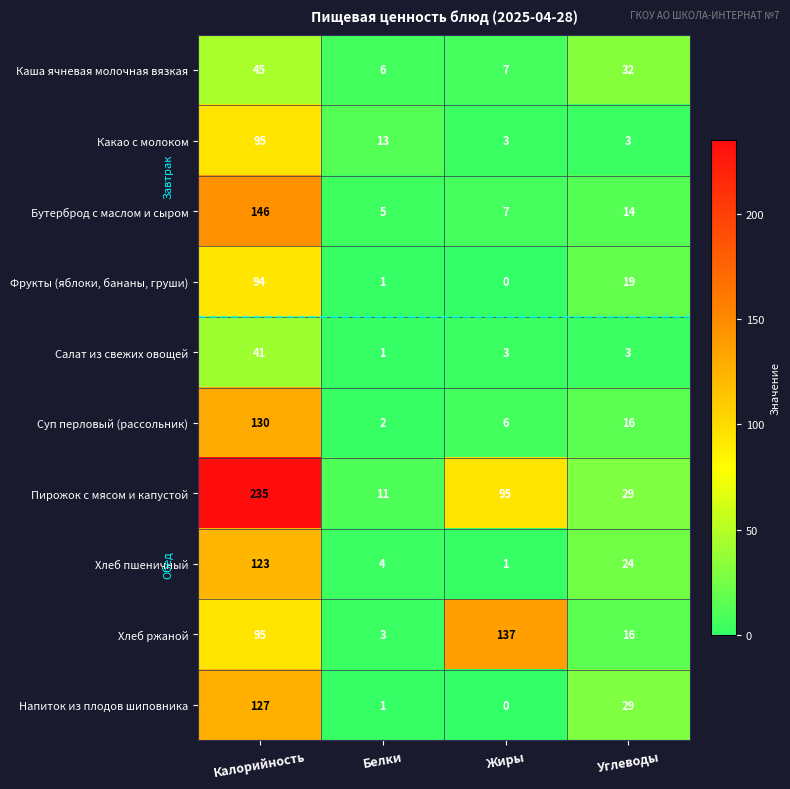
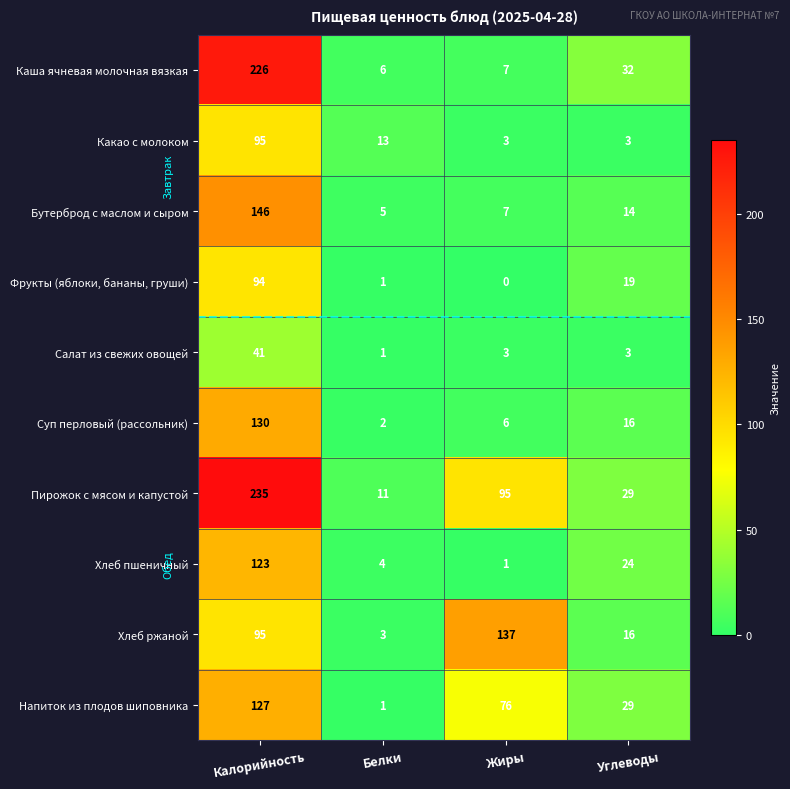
  {
    "Каша ячневая молочная вязкая": {
-     "Калорийность": 45,
+     "Калорийность": 226,
      "Белки": 6,
      "Жиры": 7,
      "Углеводы": 32
    },
    "Какао с молоком": {
      "Калорийность": 95,
      "Белки": 13,
      "Жиры": 3,
      "Углеводы": 3
    },
    "Бутерброд с маслом и сыром": {
      "Калорийность": 146,
      "Белки": 5,
      "Жиры": 7,
      "Углеводы": 14
    },
    "Фрукты (яблоки, бананы, груши)": {
      "Калорийность": 94,
      "Белки": 1,
      "Жиры": 0,
      "Углеводы": 19
    },
    "Салат из свежих овощей": {
      "Калорийность": 41,
      "Белки": 1,
      "Жиры": 3,
      "Углеводы": 3
    },
    "Суп перловый (рассольник)": {
      "Калорийность": 130,
      "Белки": 2,
      "Жиры": 6,
      "Углеводы": 16
    },
    "Пирожок с мясом и капустой": {
      "Калорийность": 235,
      "Белки": 11,
      "Жиры": 95,
      "Углеводы": 29
    },
    "Хлеб пшеничный": {
      "Калорийность": 123,
      "Белки": 4,
      "Жиры": 1,
      "Углеводы": 24
    },
    "Хлеб ржаной": {
      "Калорийность": 95,
      "Белки": 3,
      "Жиры": 137,
      "Углеводы": 16
    },
    "Напиток из плодов шиповника": {
      "Калорийность": 127,
      "Белки": 1,
-     "Жиры": 0,
+     "Жиры": 76,
      "Углеводы": 29
    }
  }
